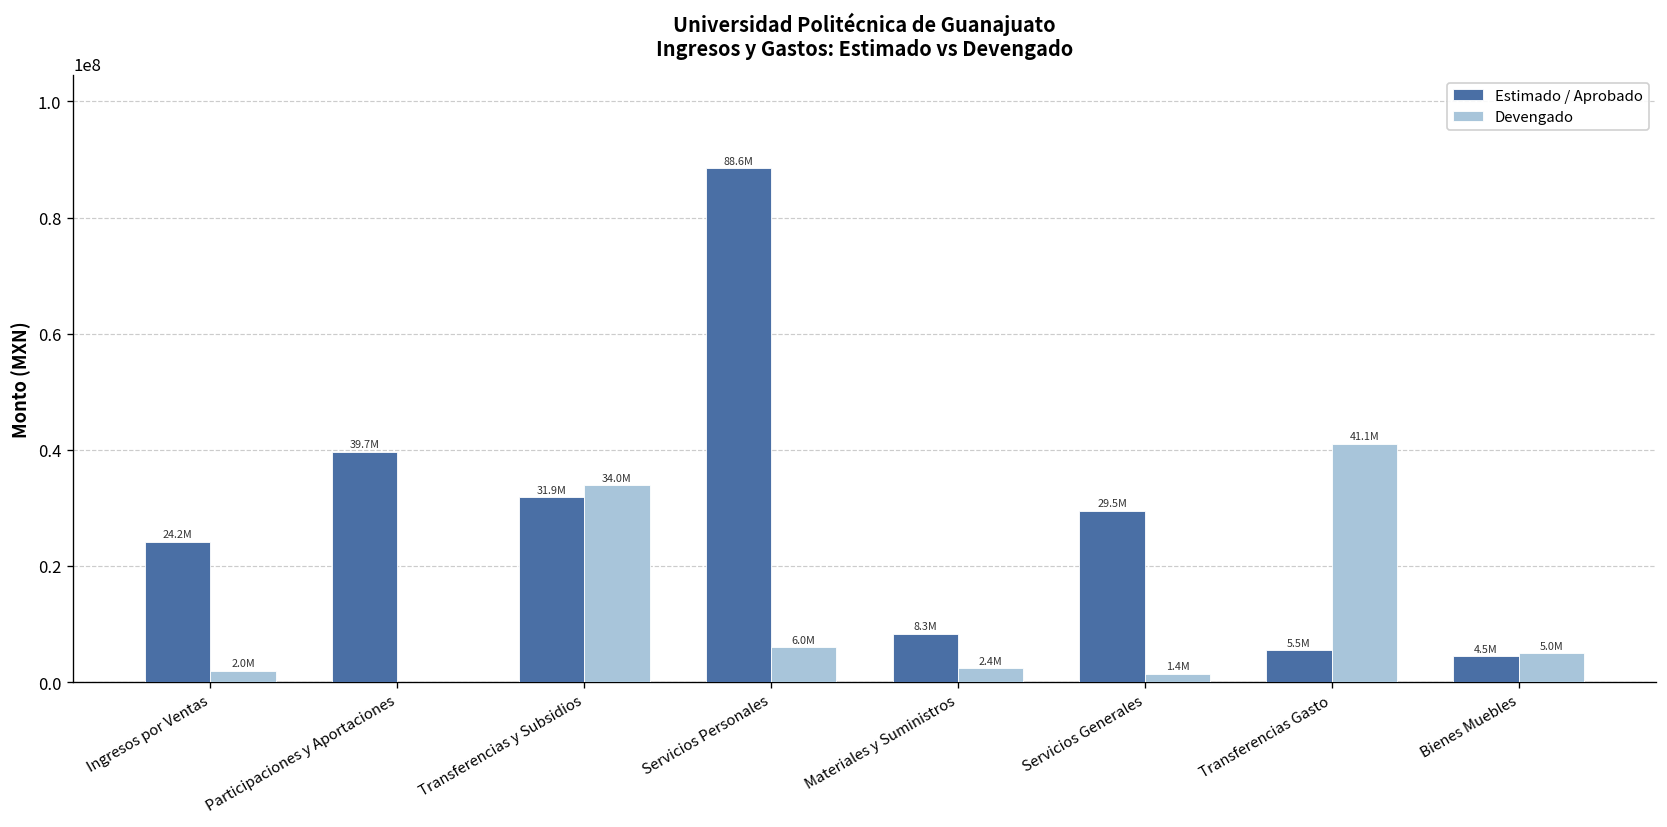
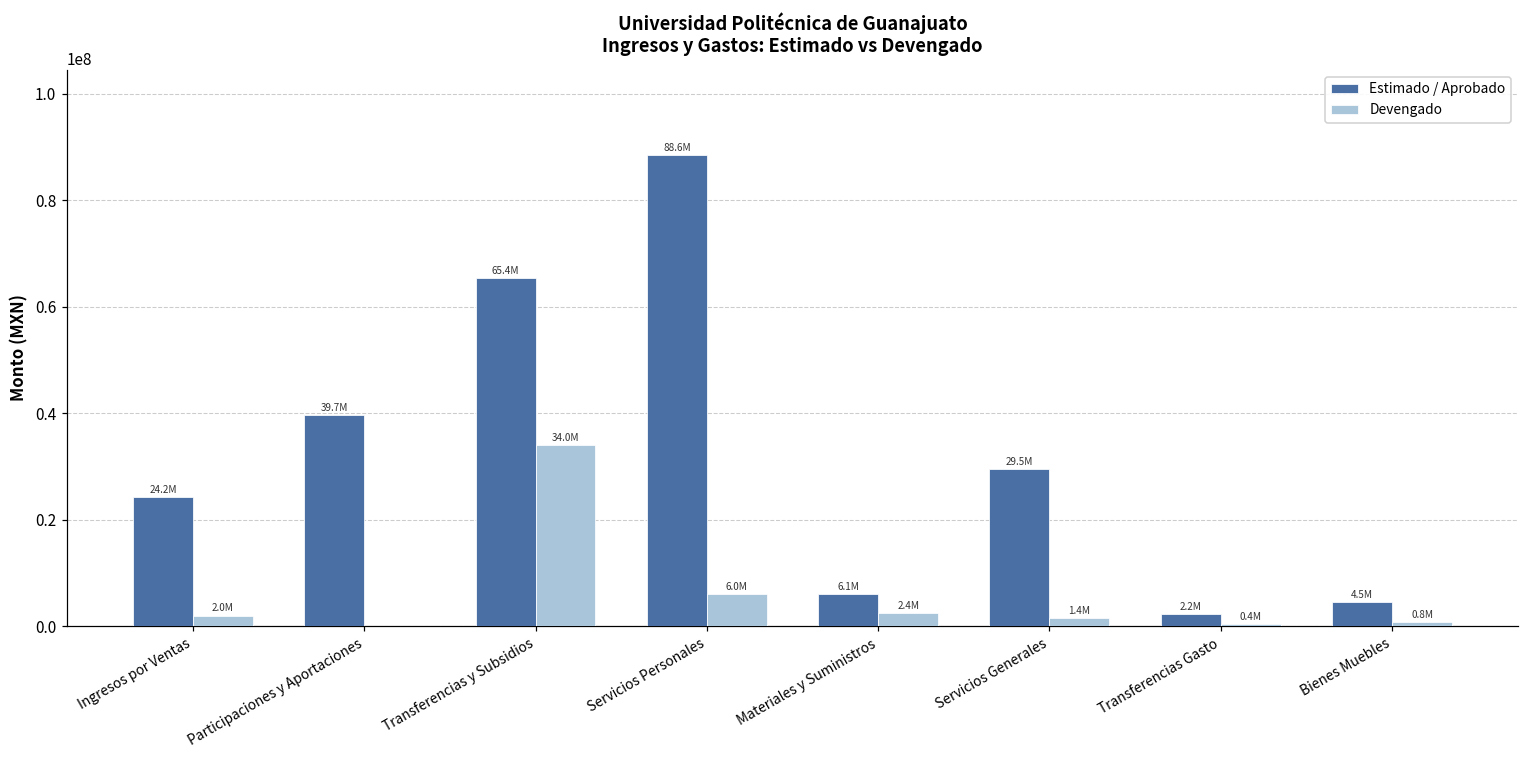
  {
    "Estimado / Aprobado": {
      "Ingresos por Ventas": "24.2M",
      "Participaciones y Aportaciones": "39.7M",
-     "Transferencias y Subsidios": "31.9M",
+     "Transferencias y Subsidios": "65.4M",
      "Servicios Personales": "88.6M",
-     "Materiales y Suministros": "8.3M",
+     "Materiales y Suministros": "6.1M",
      "Servicios Generales": "29.5M",
-     "Transferencias Gasto": "5.5M",
+     "Transferencias Gasto": "2.2M",
      "Bienes Muebles": "4.5M"
    },
    "Devengado": {
      "Ingresos por Ventas": "2.0M",
      "Transferencias y Subsidios": "34.0M",
      "Servicios Personales": "6.0M",
      "Materiales y Suministros": "2.4M",
      "Servicios Generales": "1.4M",
-     "Transferencias Gasto": "41.1M",
-     "Bienes Muebles": "5.0M"
+     "Transferencias Gasto": "0.4M",
+     "Bienes Muebles": "0.8M"
    }
  }
